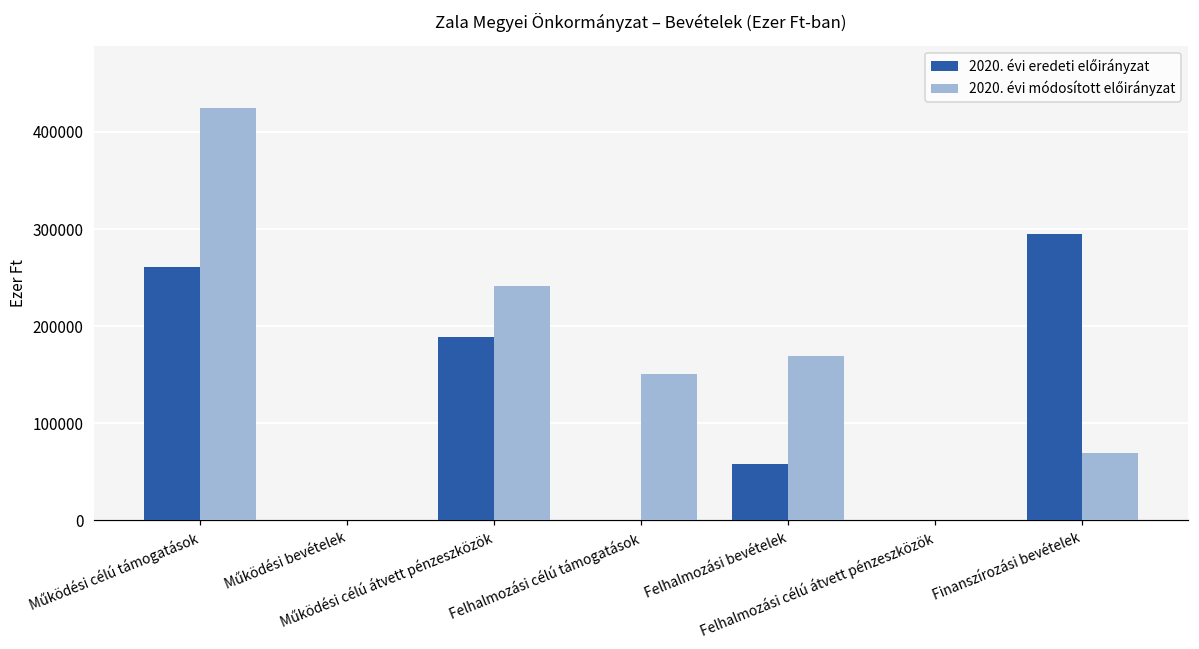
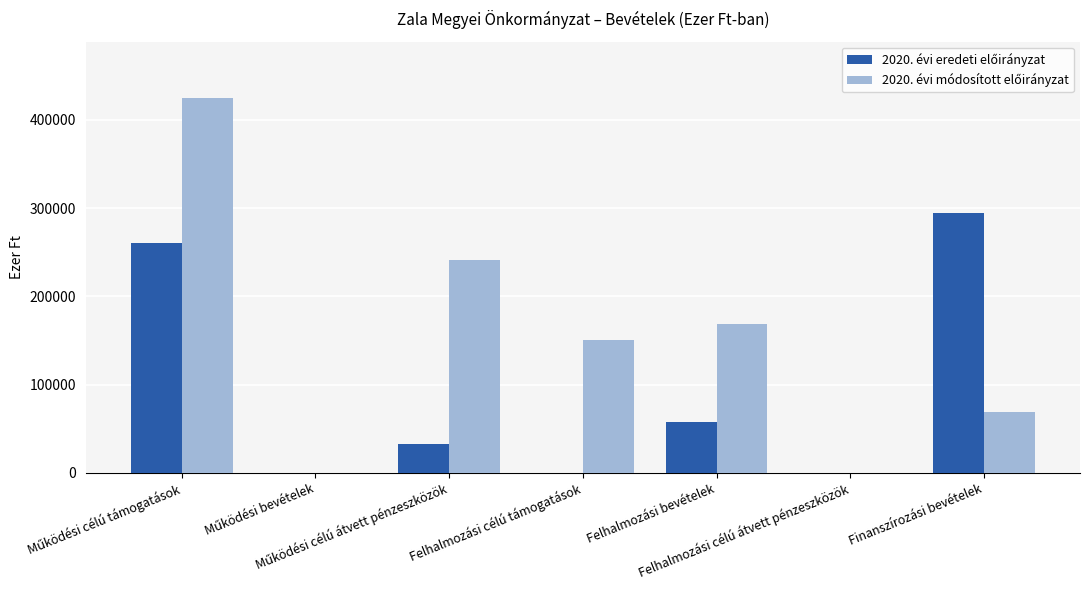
  {
    "2020. évi eredeti előirányzat": {
      "Működési célú támogatások": 260000,
      "Működési bevételek": 0,
-     "Működési célú átvett pénzeszközök": 190000,
+     "Működési célú átvett pénzeszközök": 30000,
      "Felhalmozási célú támogatások": 0,
      "Felhalmozási bevételek": 60000,
      "Felhalmozási célú átvett pénzeszközök": 0,
      "Finanszírozási bevételek": 300000
    },
    "2020. évi módosított előirányzat": {
      "Működési célú támogatások": 420000,
      "Működési célú átvett pénzeszközök": 240000,
      "Felhalmozási célú támogatások": 150000,
      "Felhalmozási bevételek": 170000,
      "Felhalmozási célú átvett pénzeszközök": 0,
      "Finanszírozási bevételek": 70000
    }
  }
